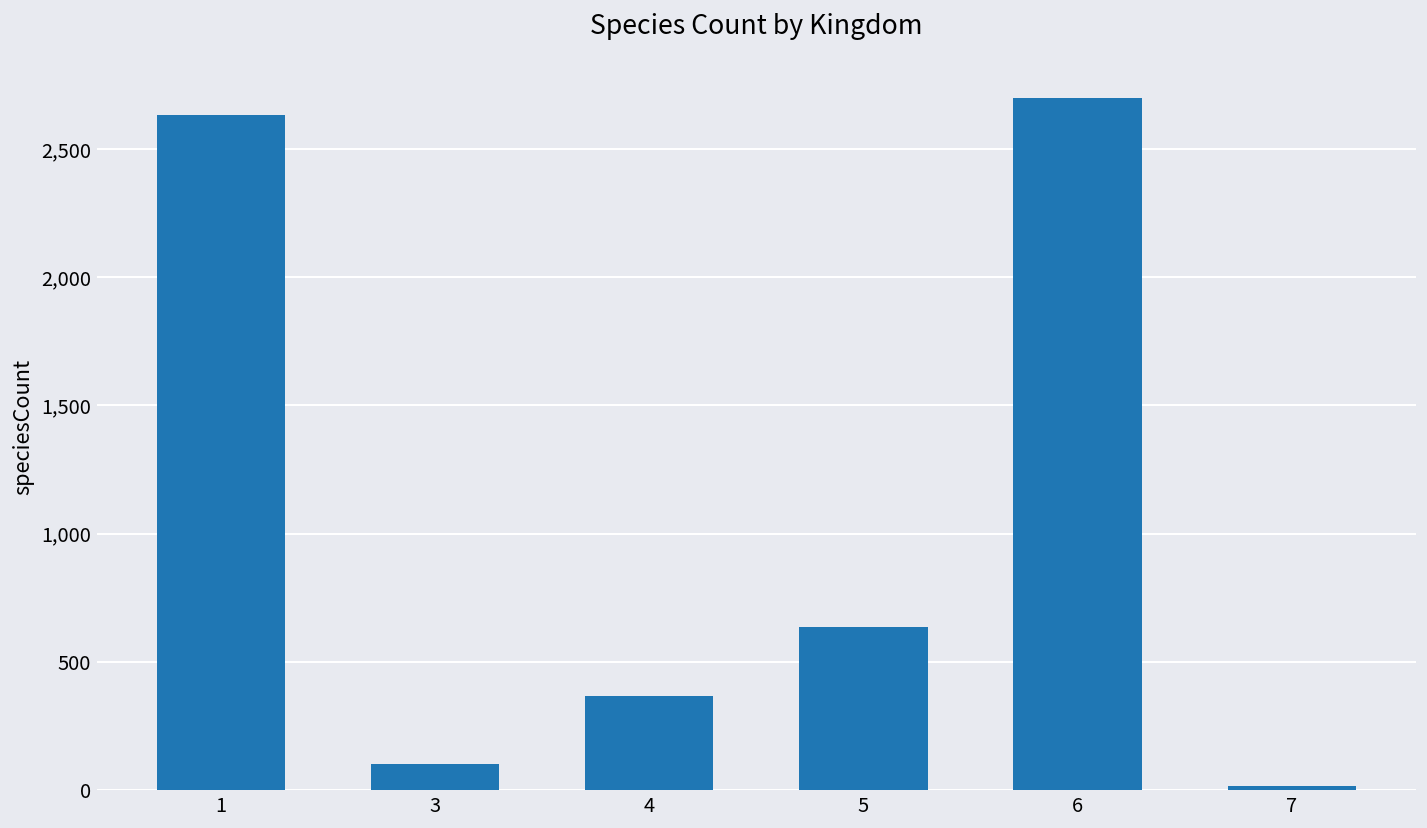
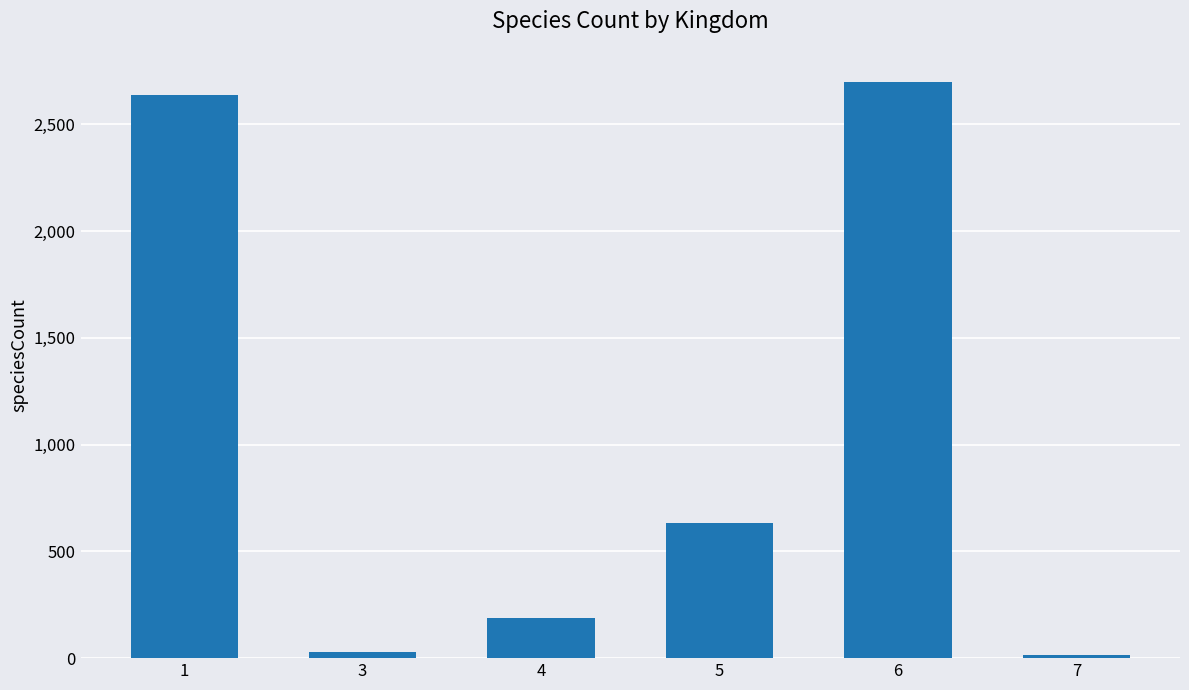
  {
    "1": "2,640",
-   "3": "100",
-   "4": "370",
+   "3": "30",
+   "4": "190",
    "5": "640",
    "6": "2,700",
    "7": "10"
  }
